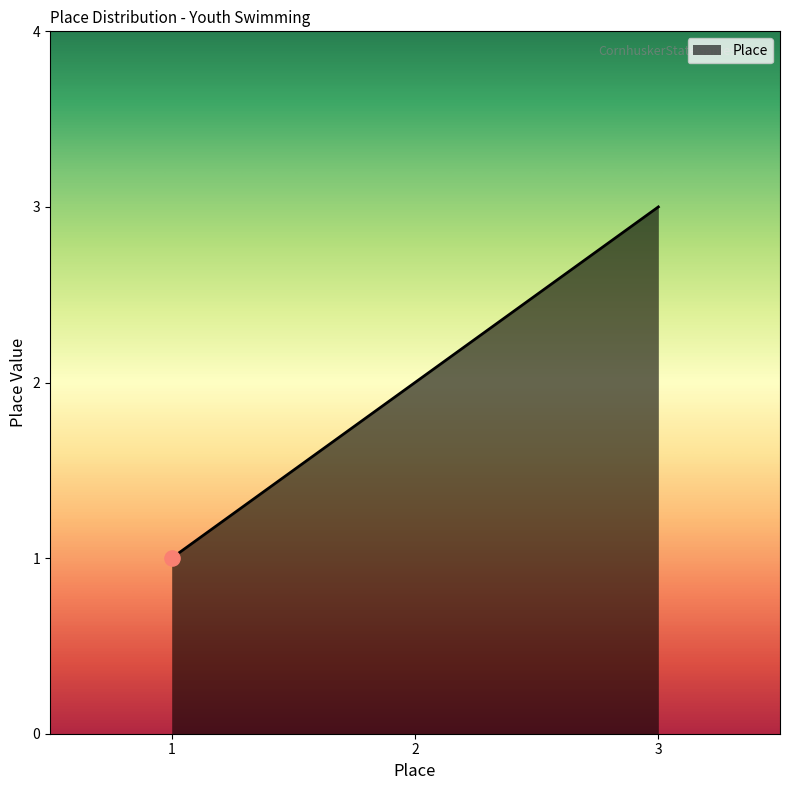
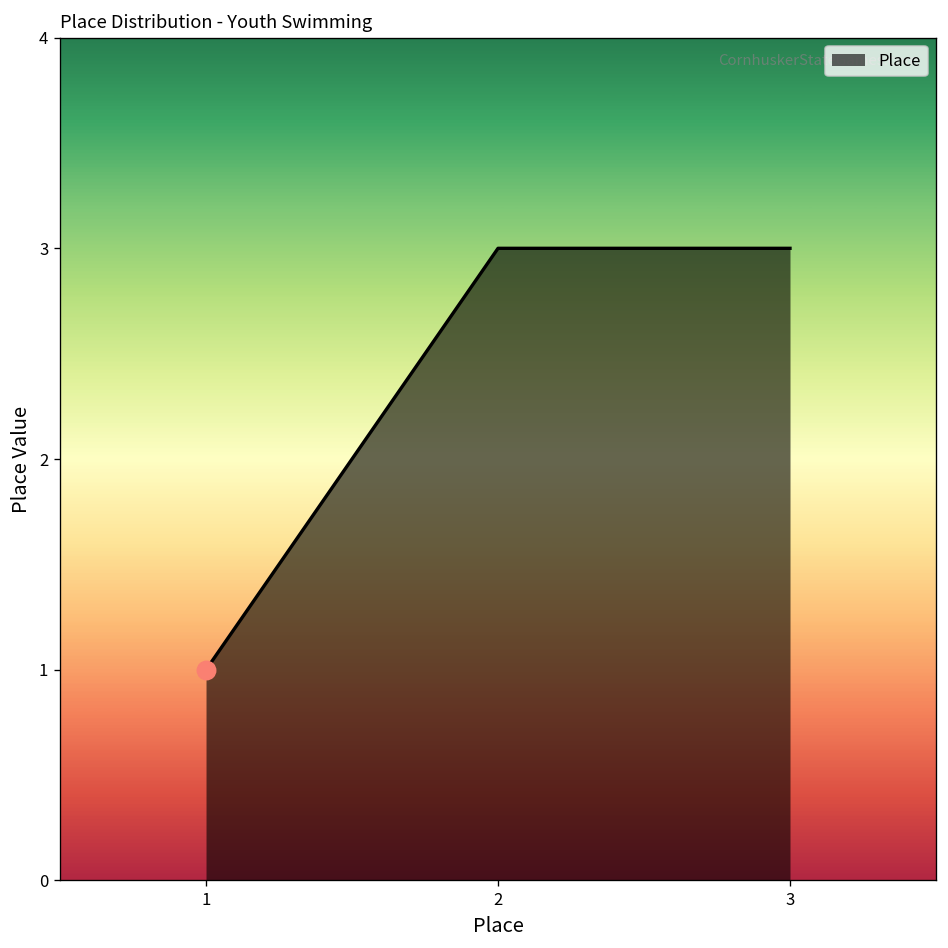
  {
    "Place": {
-     "2": 2,
+     "2": 3,
      "3": 3
    }
  }
